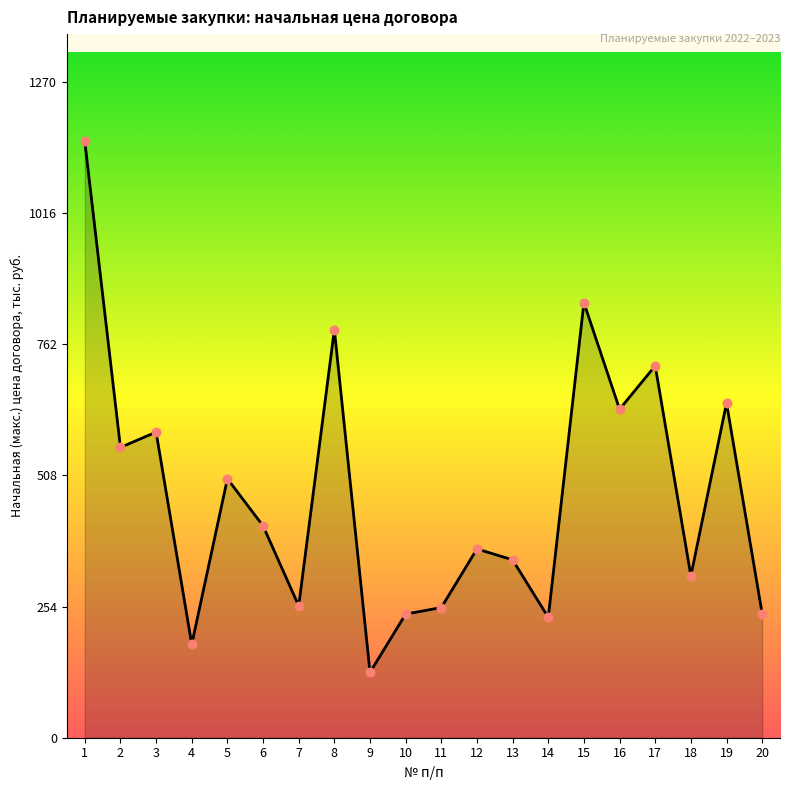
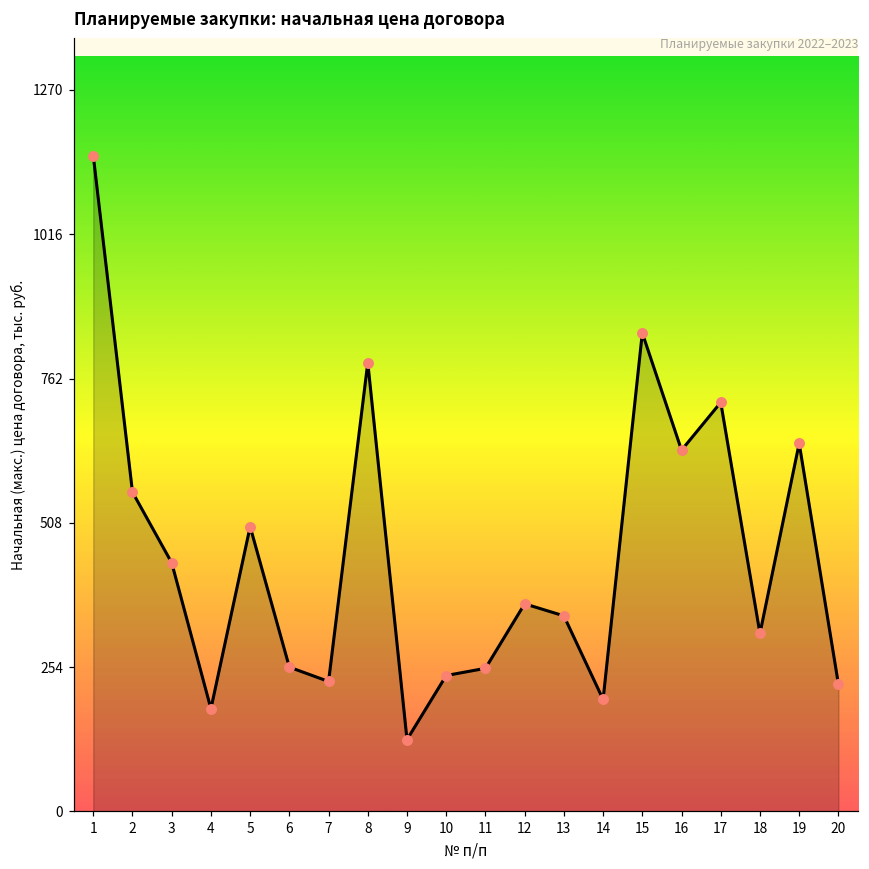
  {
    "1": 1150,
    "2": 560,
-   "3": 590,
+   "3": 440,
    "4": 180,
    "5": 500,
-   "6": 410,
-   "7": 260,
+   "6": 250,
+   "7": 230,
    "8": 790,
    "9": 130,
    "10": 240,
    "11": 250,
    "12": 370,
    "13": 340,
-   "14": 230,
+   "14": 200,
    "15": 840,
    "16": 640,
    "17": 720,
    "18": 310,
    "19": 650,
-   "20": 240
+   "20": 220
  }
